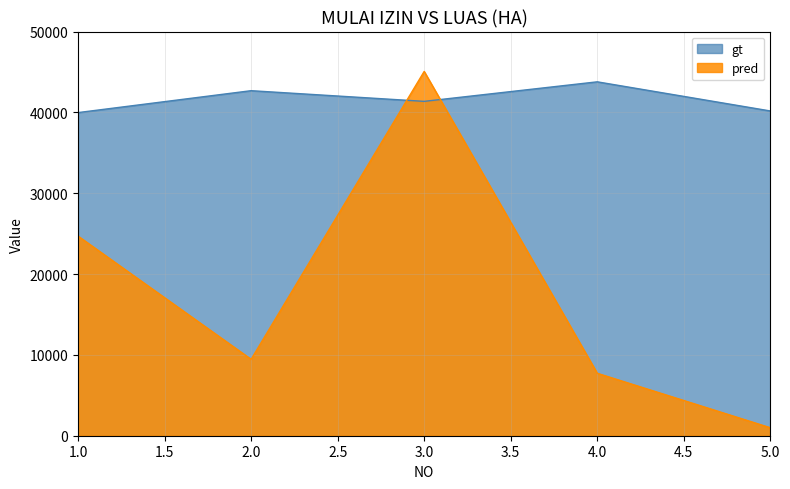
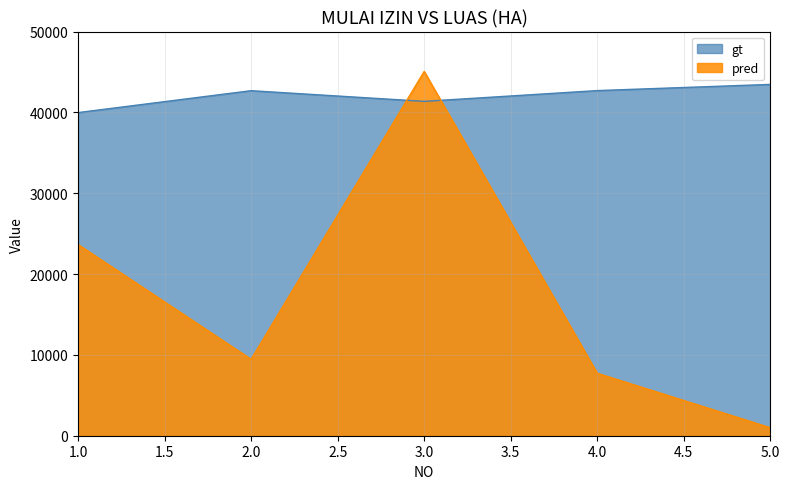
  {
    "gt": {
      "1.0": 40000,
      "2.0": 43000,
      "3.0": 41000,
-     "4.0": 44000,
-     "5.0": 40000
+     "4.0": 43000,
+     "5.0": 43000
    },
    "pred": {
-     "1.0": 25000,
+     "1.0": 24000,
      "2.0": 9000,
      "3.0": 45000,
      "4.0": 8000,
      "5.0": 1000
    }
  }
